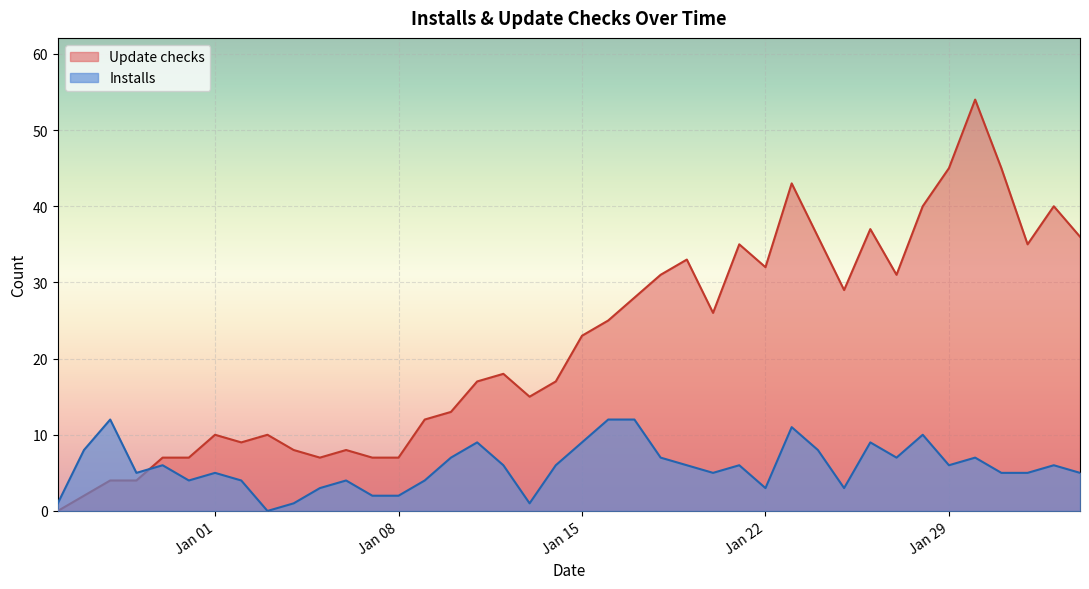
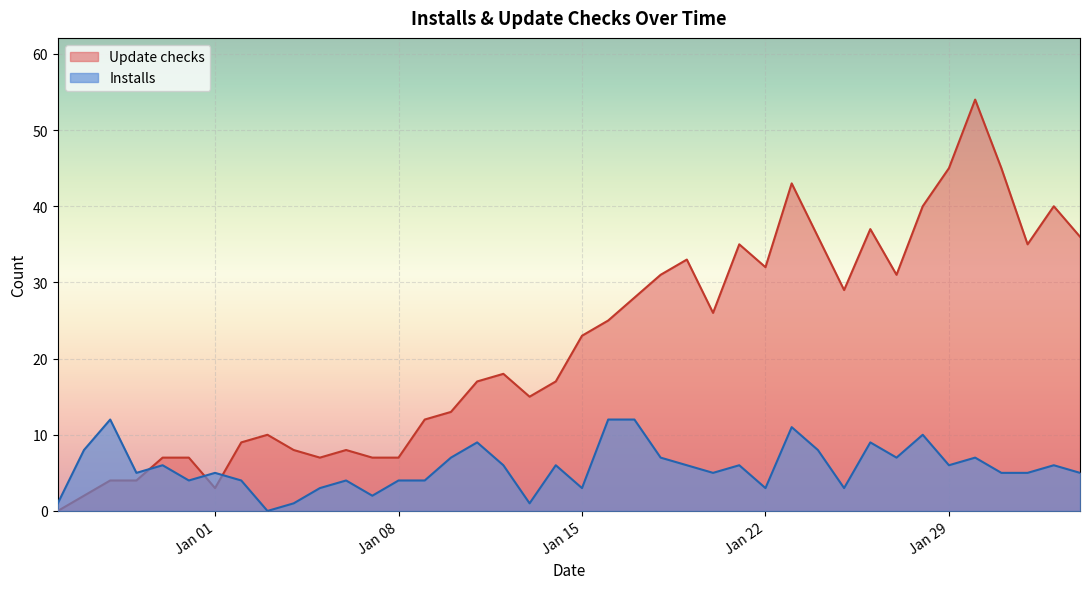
  {
    "Update checks": {
-     "Jan 01": 10,
+     "Jan 01": 3,
      "Jan 08": 7,
      "Jan 15": 23,
      "Jan 22": 32,
      "Jan 29": 45
    },
    "Installs": {
      "Jan 01": 5,
-     "Jan 08": 2,
-     "Jan 15": 9,
+     "Jan 08": 4,
+     "Jan 15": 3,
      "Jan 22": 3,
      "Jan 29": 6
    }
  }
